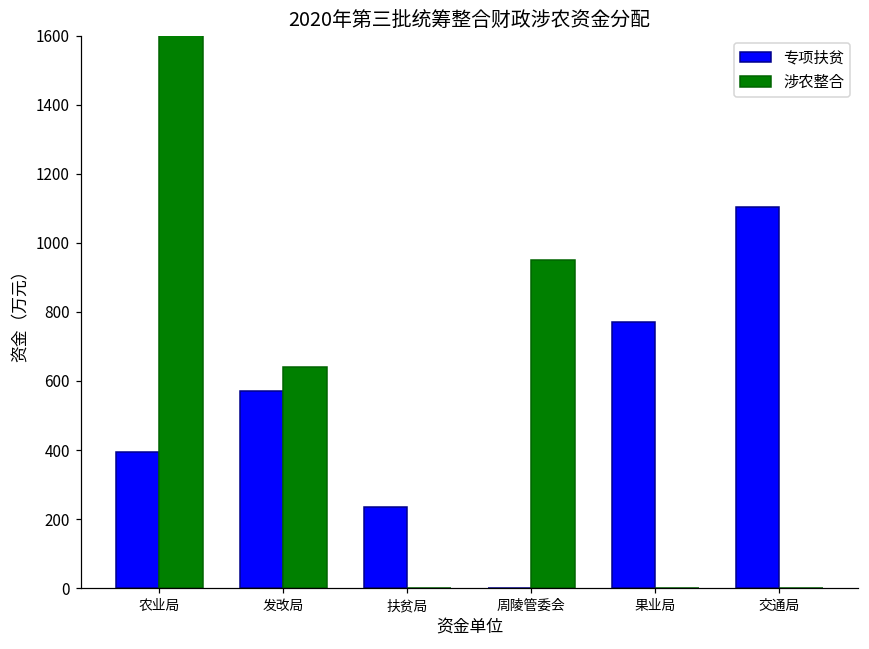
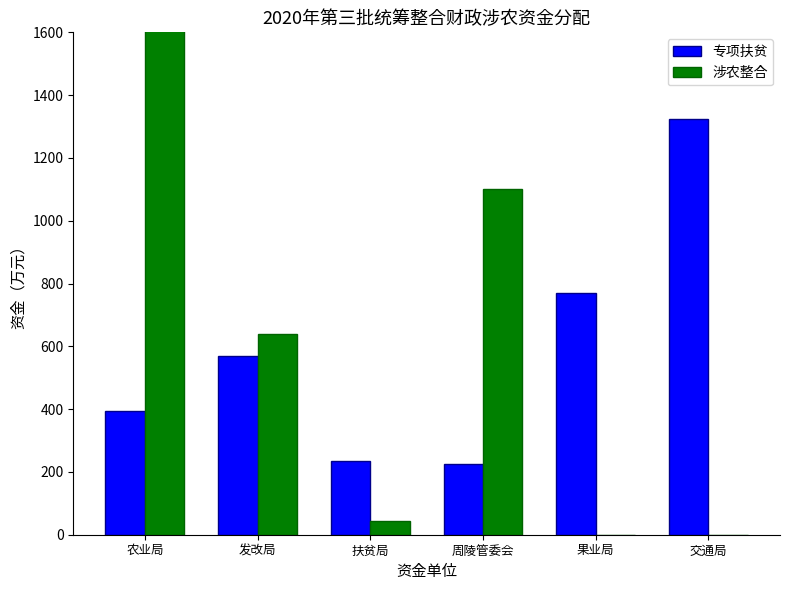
  {
    "专项扶贫": {
      "农业局": 390,
      "发改局": 570,
      "扶贫局": 230,
-     "周陵管委会": 0,
+     "周陵管委会": 220,
      "果业局": 770,
-     "交通局": 1100
+     "交通局": 1320
    },
    "涉农整合": {
      "发改局": 640,
-     "扶贫局": 0,
-     "周陵管委会": 950,
+     "扶贫局": 40,
+     "周陵管委会": 1100,
      "果业局": 0,
      "交通局": 0
    }
  }
